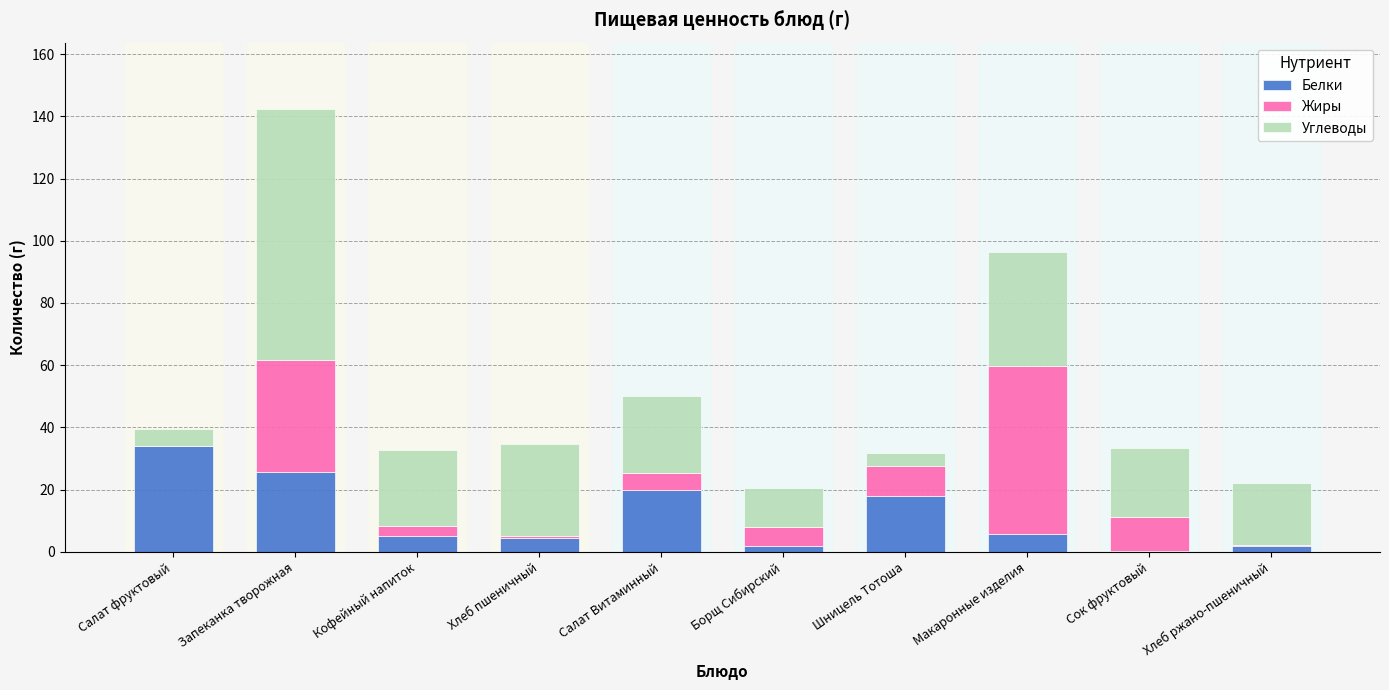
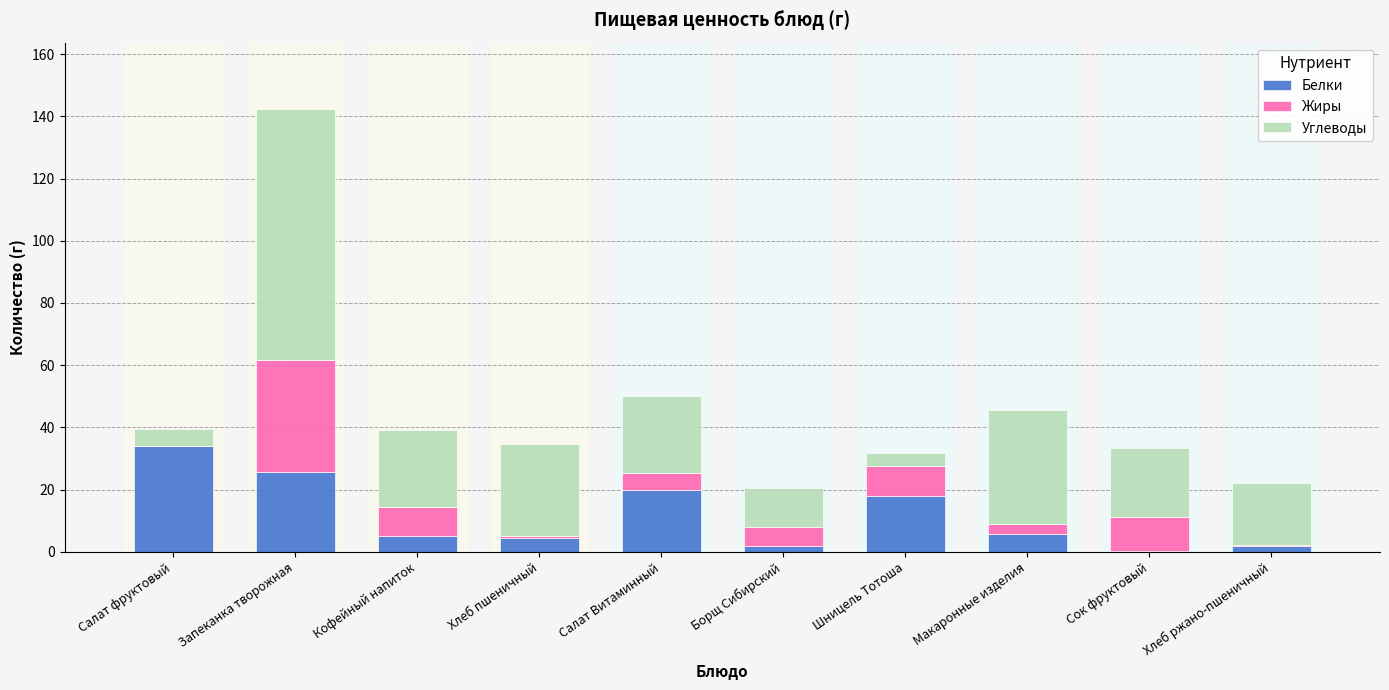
  {
    "Белки": {
      "Салат фруктовый": 34,
      "Запеканка творожная": 26,
      "Кофейный напиток": 5,
      "Хлеб пшеничный": 5,
      "Салат Витаминный": 20,
      "Борщ Сибирский": 2,
      "Шницель Тотоша": 18,
      "Макаронные изделия": 6,
      "Хлеб ржано-пшеничный": 2
    },
    "Жиры": {
      "Запеканка творожная": 36,
-     "Кофейный напиток": 3,
+     "Кофейный напиток": 10,
      "Салат Витаминный": 5,
      "Борщ Сибирский": 6,
      "Шницель Тотоша": 10,
-     "Макаронные изделия": 54,
+     "Макаронные изделия": 3,
      "Сок фруктовый": 11
    },
    "Углеводы": {
      "Салат фруктовый": 6,
      "Запеканка творожная": 81,
      "Кофейный напиток": 25,
      "Хлеб пшеничный": 30,
      "Салат Витаминный": 25,
      "Борщ Сибирский": 13,
      "Шницель Тотоша": 4,
      "Макаронные изделия": 36,
      "Сок фруктовый": 22,
      "Хлеб ржано-пшеничный": 20
    }
  }
